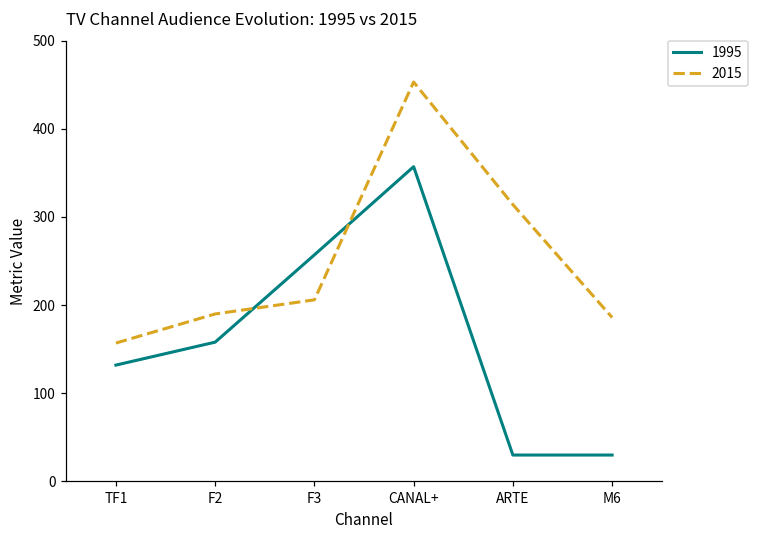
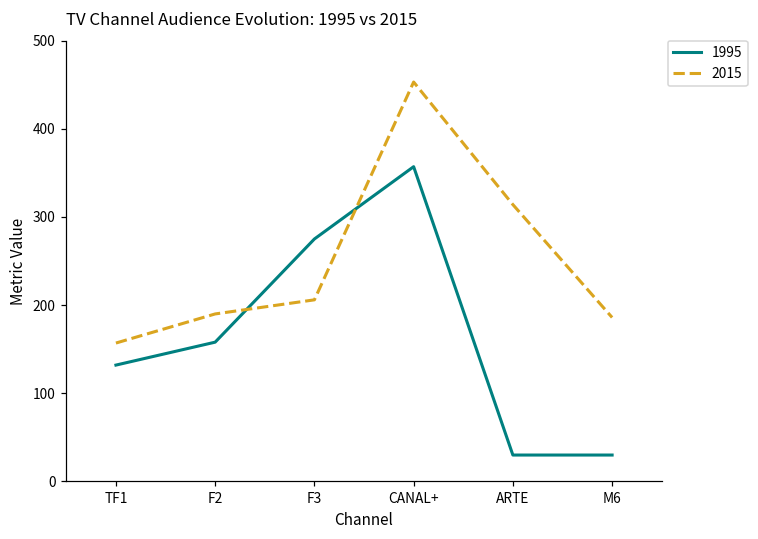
  {
    "1995": {
      "TF1": 130,
      "F2": 160,
-     "F3": 260,
+     "F3": 280,
      "CANAL+": 360,
      "ARTE": 30,
      "M6": 30
    },
    "2015": {
      "TF1": 160,
      "F2": 190,
      "F3": 210,
      "CANAL+": 450,
      "ARTE": 310,
      "M6": 190
    }
  }
